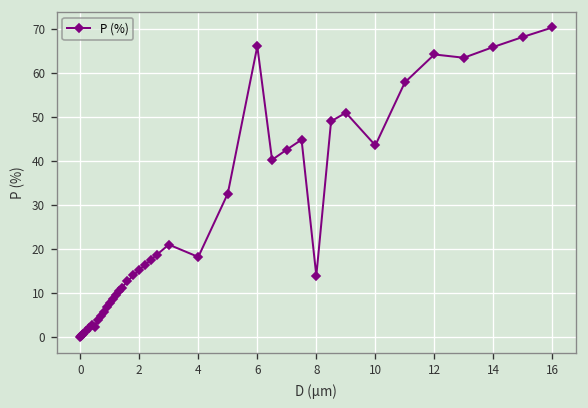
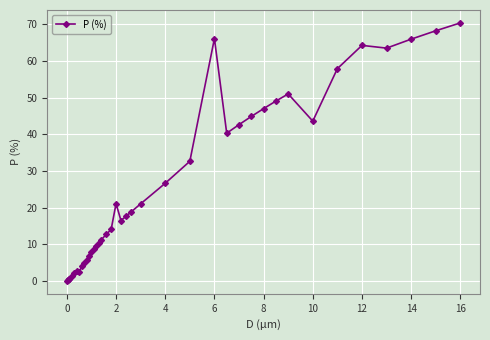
  {
    "0": 0,
-   "2": 15,
-   "4": 18,
+   "2": 21,
+   "4": 27,
    "6": 66,
-   "8": 14,
+   "8": 47,
    "10": 44,
    "12": 64,
    "14": 66,
    "16": 70
  }
